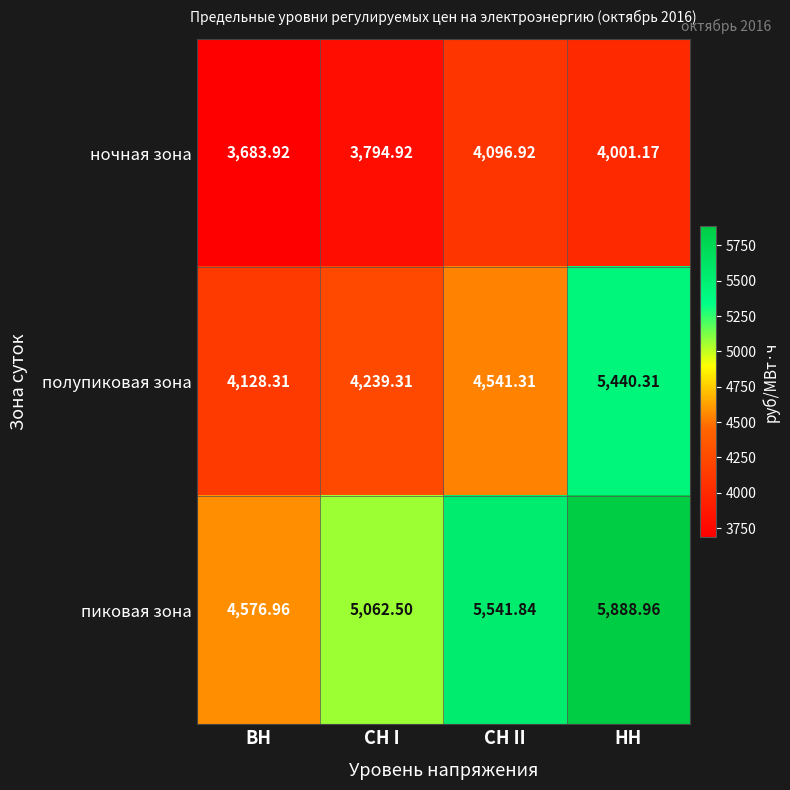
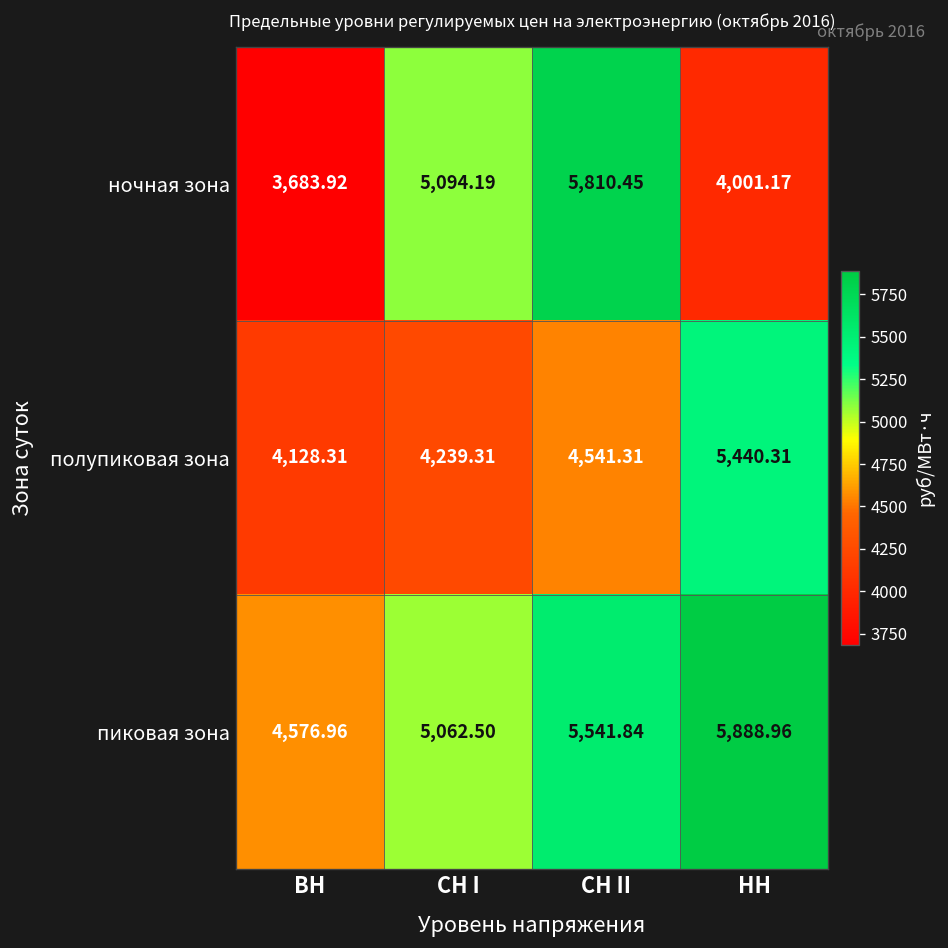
  {
    "ночная зона": {
      "ВН": "3,683.92",
-     "СН I": "3,794.92",
-     "СН II": "4,096.92",
+     "СН I": "5,094.19",
+     "СН II": "5,810.45",
      "НН": "4,001.17"
    },
    "полупиковая зона": {
      "ВН": "4,128.31",
      "СН I": "4,239.31",
      "СН II": "4,541.31",
      "НН": "5,440.31"
    },
    "пиковая зона": {
      "ВН": "4,576.96",
      "СН I": "5,062.50",
      "СН II": "5,541.84",
      "НН": "5,888.96"
    }
  }
